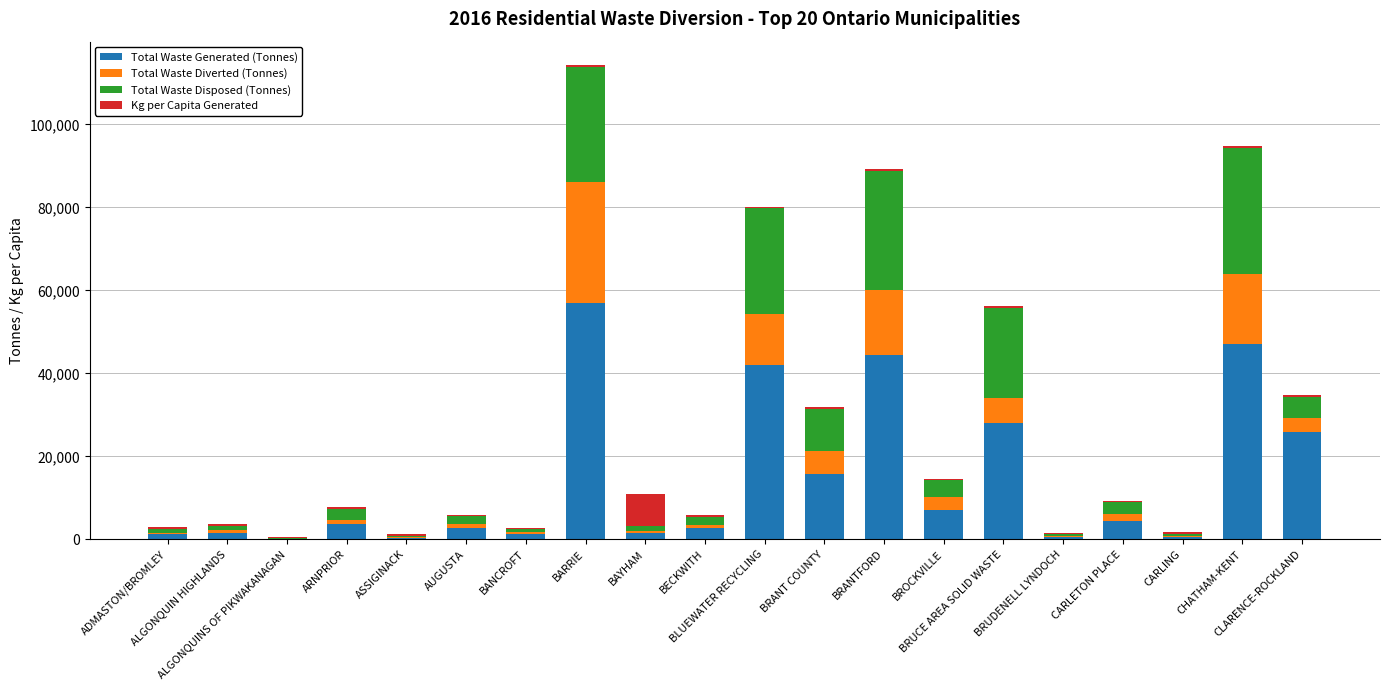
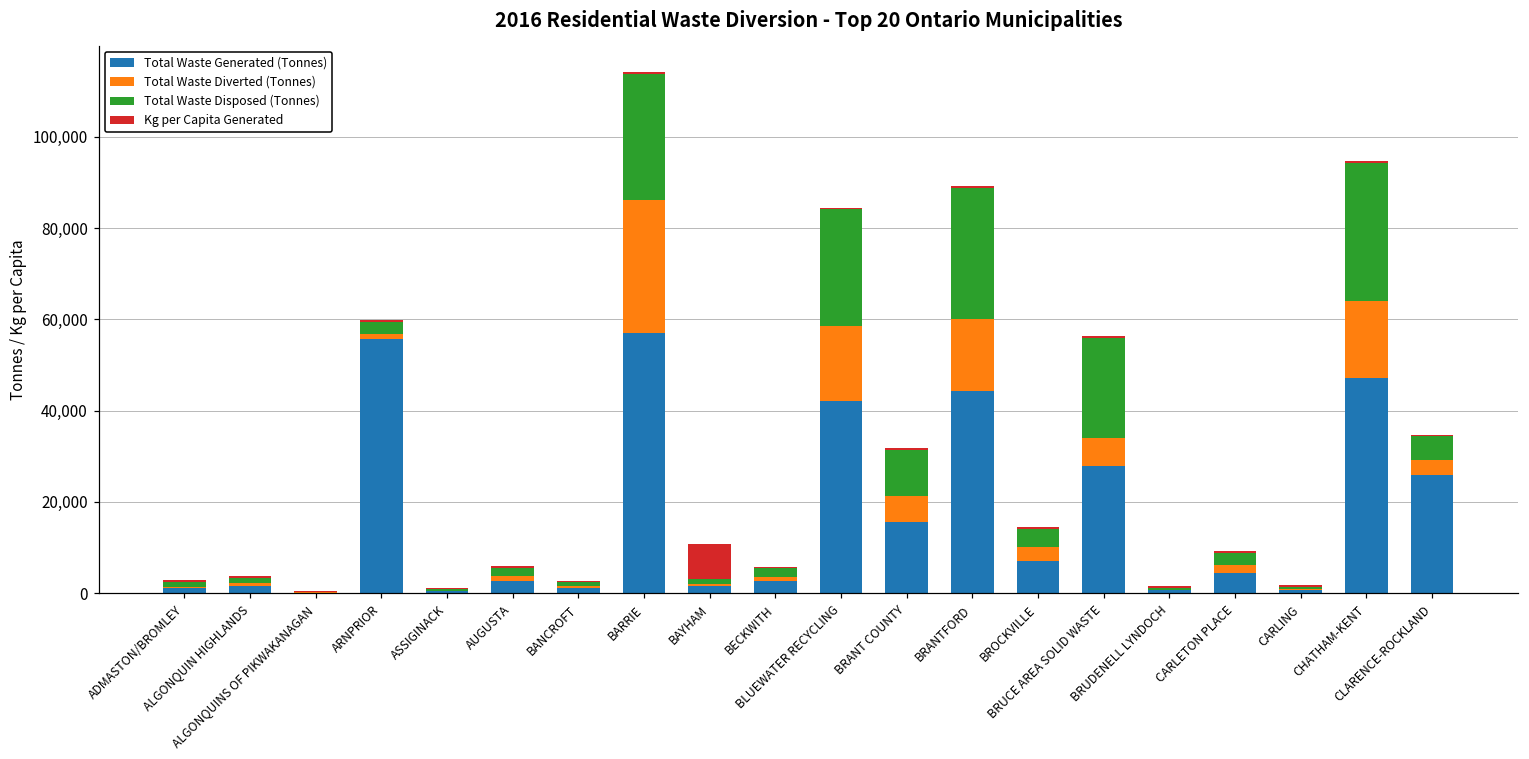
  {
    "Total Waste Generated (Tonnes)": {
      "ADMASTON/BROMLEY": "1,000",
      "ALGONQUIN HIGHLANDS": "2,000",
-     "ARNPRIOR": "4,000",
+     "ARNPRIOR": "56,000",
      "AUGUSTA": "3,000",
      "BANCROFT": "1,000",
      "BARRIE": "57,000",
      "BAYHAM": "2,000",
      "BECKWITH": "3,000",
      "BLUEWATER RECYCLING": "42,000",
      "BRANT COUNTY": "16,000",
      "BRANTFORD": "44,000",
      "BROCKVILLE": "7,000",
      "BRUCE AREA SOLID WASTE": "28,000",
      "CARLETON PLACE": "4,000",
      "CARLING": "1,000",
      "CHATHAM-KENT": "47,000",
      "CLARENCE-ROCKLAND": "26,000"
    },
    "Total Waste Diverted (Tonnes)": {
      "ARNPRIOR": "1,000",
      "AUGUSTA": "1,000",
      "BARRIE": "29,000",
      "BECKWITH": "1,000",
-     "BLUEWATER RECYCLING": "12,000",
+     "BLUEWATER RECYCLING": "16,000",
      "BRANT COUNTY": "6,000",
      "BRANTFORD": "16,000",
      "BROCKVILLE": "3,000",
      "BRUCE AREA SOLID WASTE": "6,000",
      "CARLETON PLACE": "2,000",
      "CHATHAM-KENT": "17,000",
      "CLARENCE-ROCKLAND": "3,000"
    },
    "Total Waste Disposed (Tonnes)": {
      "ADMASTON/BROMLEY": "1,000",
      "ALGONQUIN HIGHLANDS": "1,000",
      "ARNPRIOR": "3,000",
      "AUGUSTA": "2,000",
      "BANCROFT": "1,000",
      "BARRIE": "28,000",
      "BAYHAM": "1,000",
      "BECKWITH": "2,000",
      "BLUEWATER RECYCLING": "26,000",
      "BRANT COUNTY": "10,000",
      "BRANTFORD": "29,000",
      "BROCKVILLE": "4,000",
      "BRUCE AREA SOLID WASTE": "22,000",
      "CARLETON PLACE": "3,000",
      "CHATHAM-KENT": "30,000",
      "CLARENCE-ROCKLAND": "5,000"
    },
    "Kg per Capita Generated": {
      "BAYHAM": "8,000"
    }
  }
